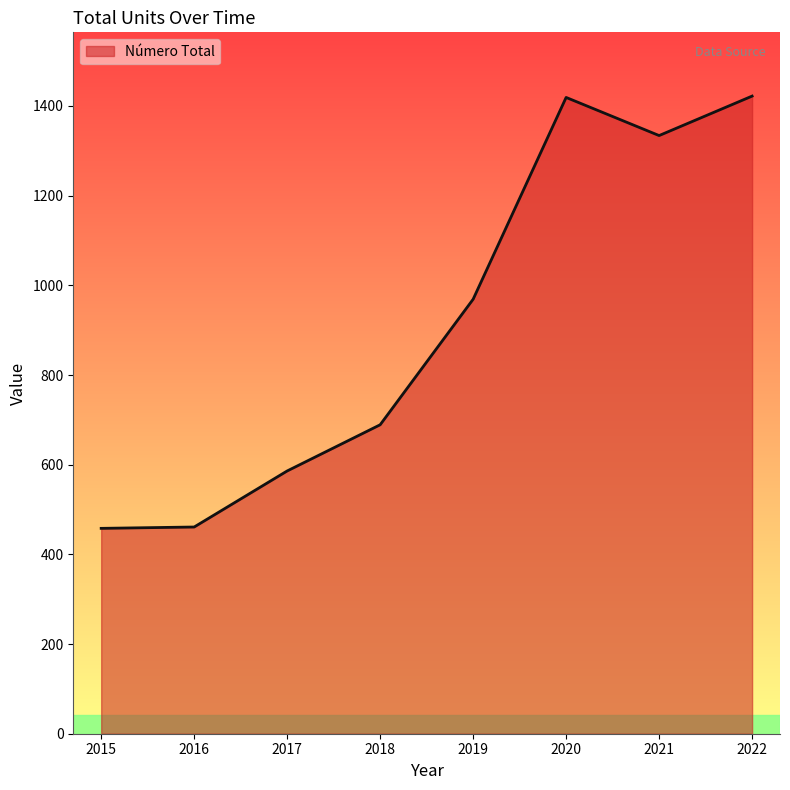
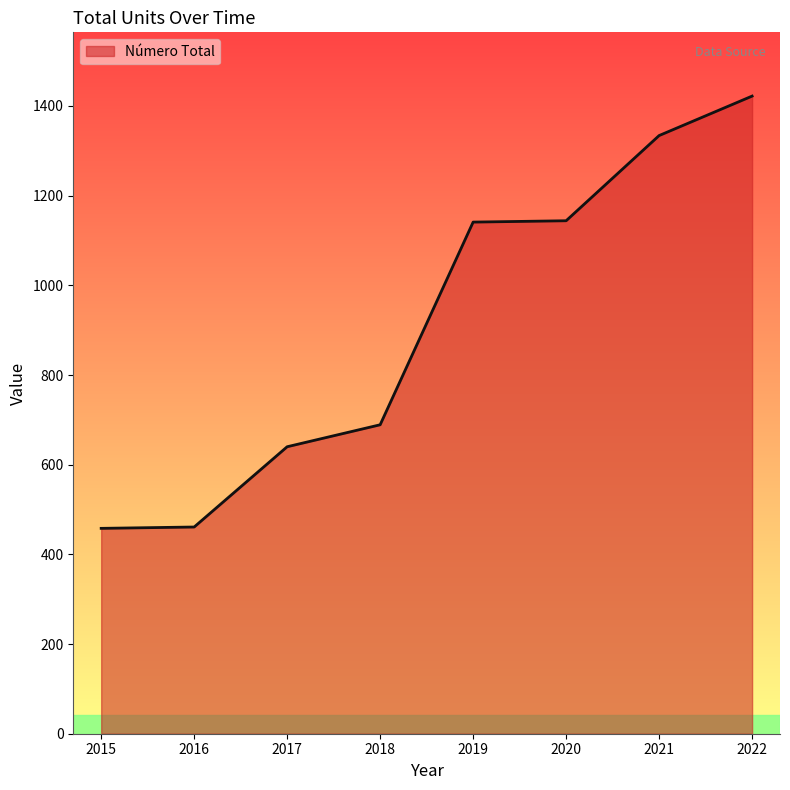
  {
    "2015": 460,
    "2016": 460,
-   "2017": 590,
+   "2017": 640,
    "2018": 690,
-   "2019": 970,
-   "2020": 1420,
+   "2019": 1140,
+   "2020": 1140,
    "2021": 1330,
    "2022": 1420
  }
